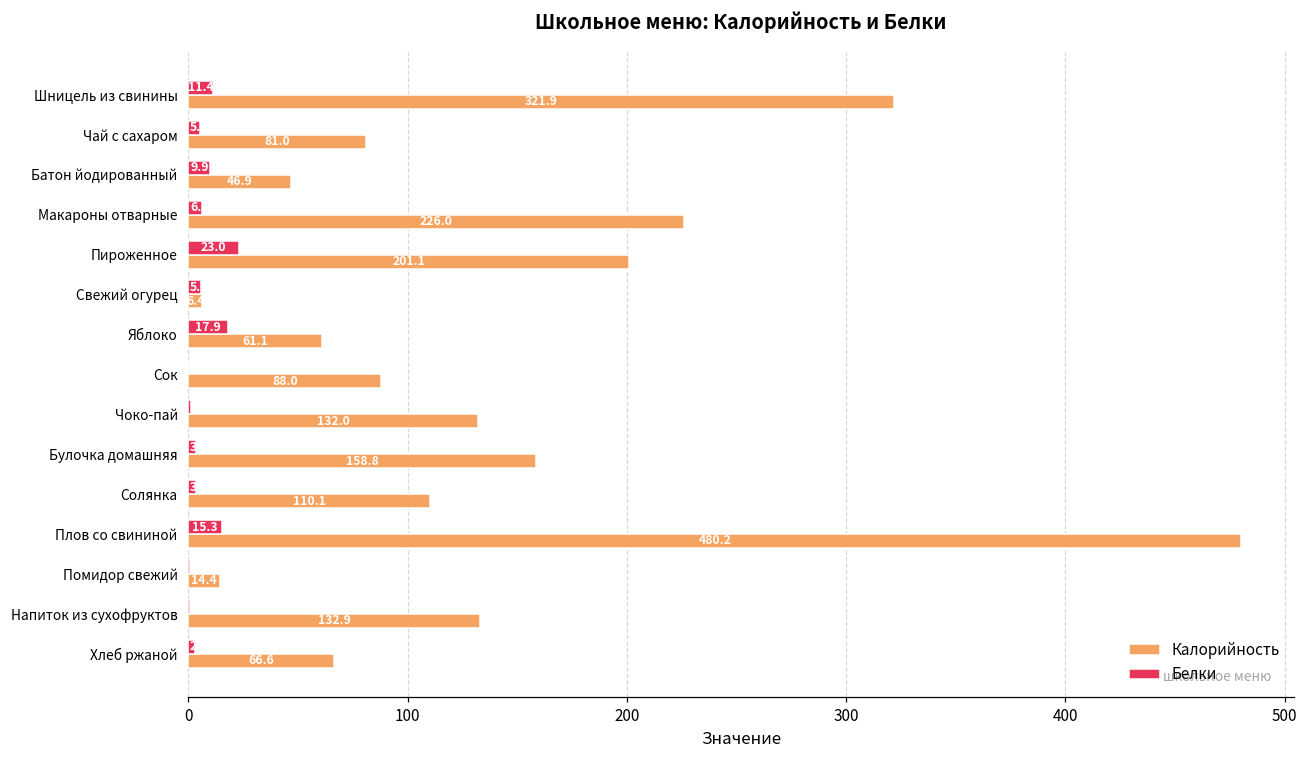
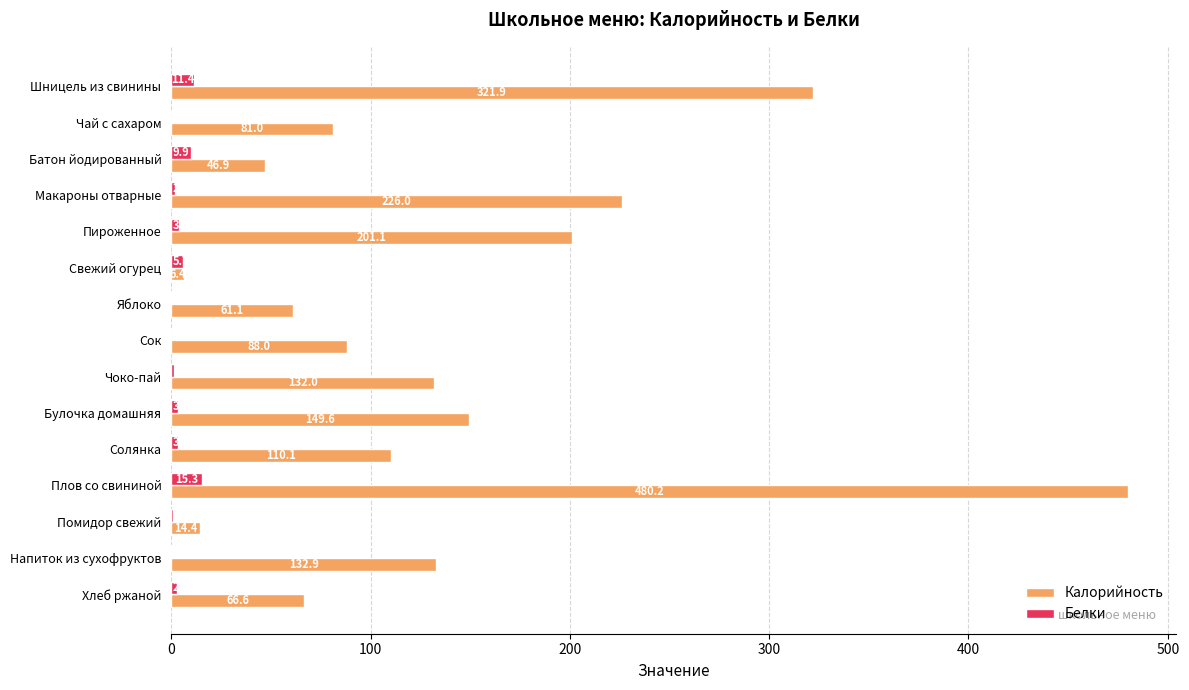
  {
    "Калорийность": {
      "Шницель из свинины": 321.9,
      "Чай с сахаром": 81.0,
      "Батон йодированный": 46.9,
      "Макароны отварные": 226.0,
      "Пироженное": 201.1,
      "Свежий огурец": 6.4,
      "Яблоко": 61.1,
      "Сок": 88.0,
      "Чоко-пай": 132.0,
-     "Булочка домашняя": 158.8,
+     "Булочка домашняя": 149.6,
      "Солянка": 110.1,
      "Плов со свининой": 480.2,
      "Помидор свежий": 14.4,
      "Напиток из сухофруктов": 132.9,
      "Хлеб ржаной": 66.6
    },
    "Белки": {
-     "Чай с сахаром": 5,
-     "Макароны отварные": 6,
-     "Пироженное": 23,
+     "Чай с сахаром": 0,
+     "Макароны отварные": 2,
+     "Пироженное": 4,
      "Свежий огурец": 6,
-     "Яблоко": 18,
+     "Яблоко": 1,
      "Сок": 0,
      "Булочка домашняя": 4,
      "Солянка": 3,
      "Хлеб ржаной": 3
    }
  }
